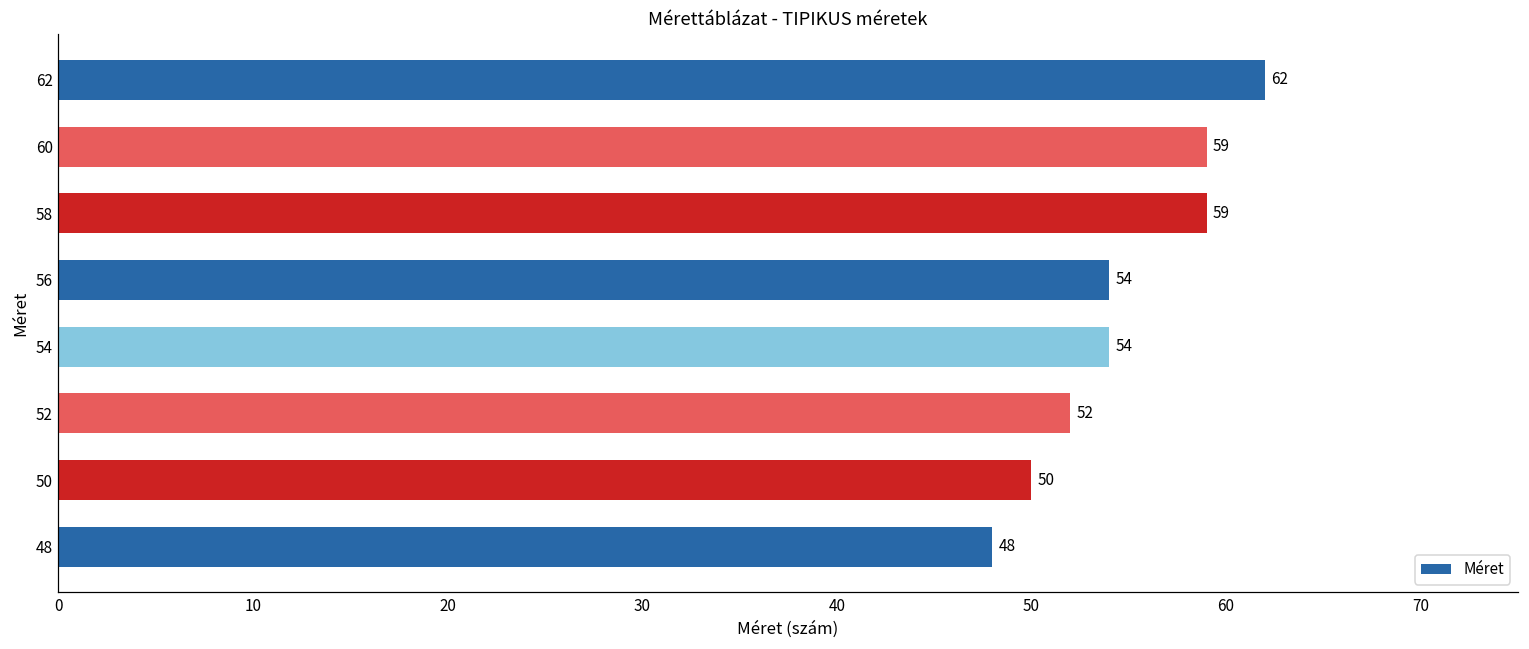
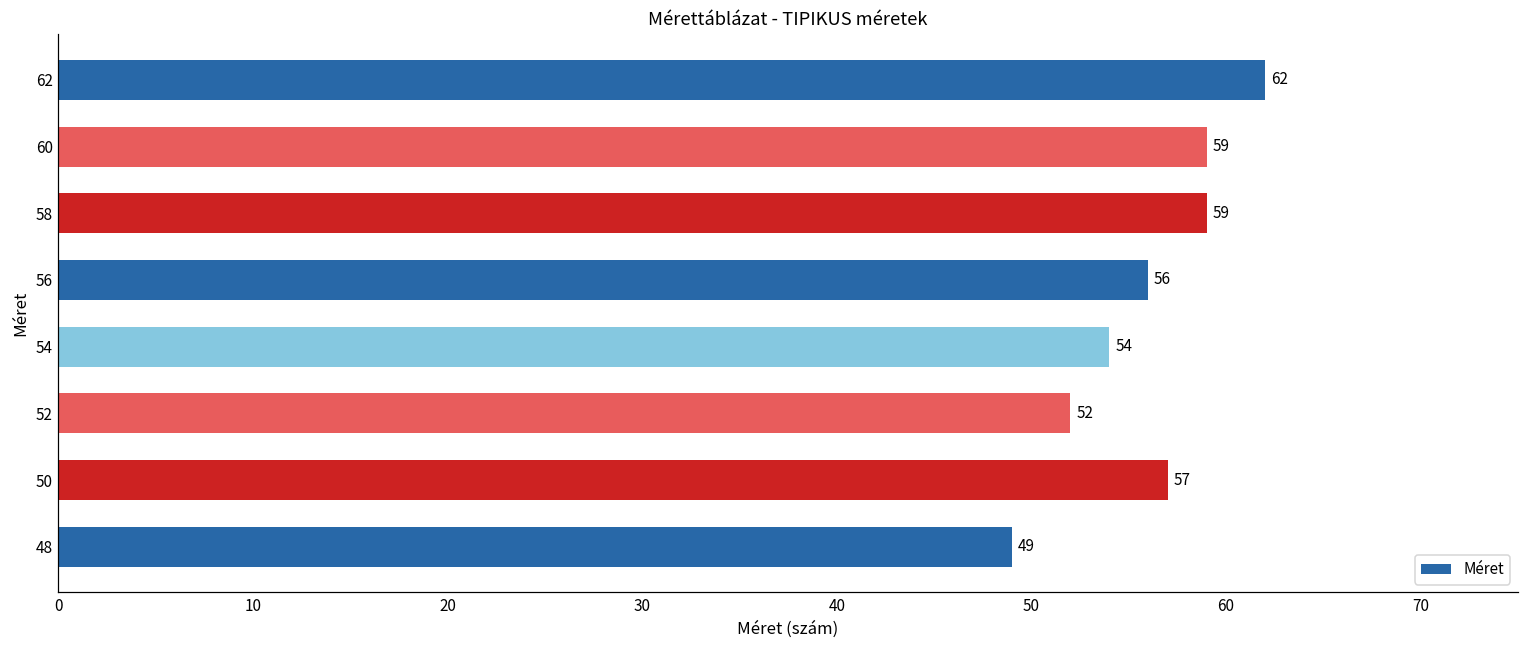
  {
    "62": 62,
    "60": 59,
    "58": 59,
-   "56": 54,
+   "56": 56,
    "54": 54,
    "52": 52,
-   "50": 50,
-   "48": 48
+   "50": 57,
+   "48": 49
  }
